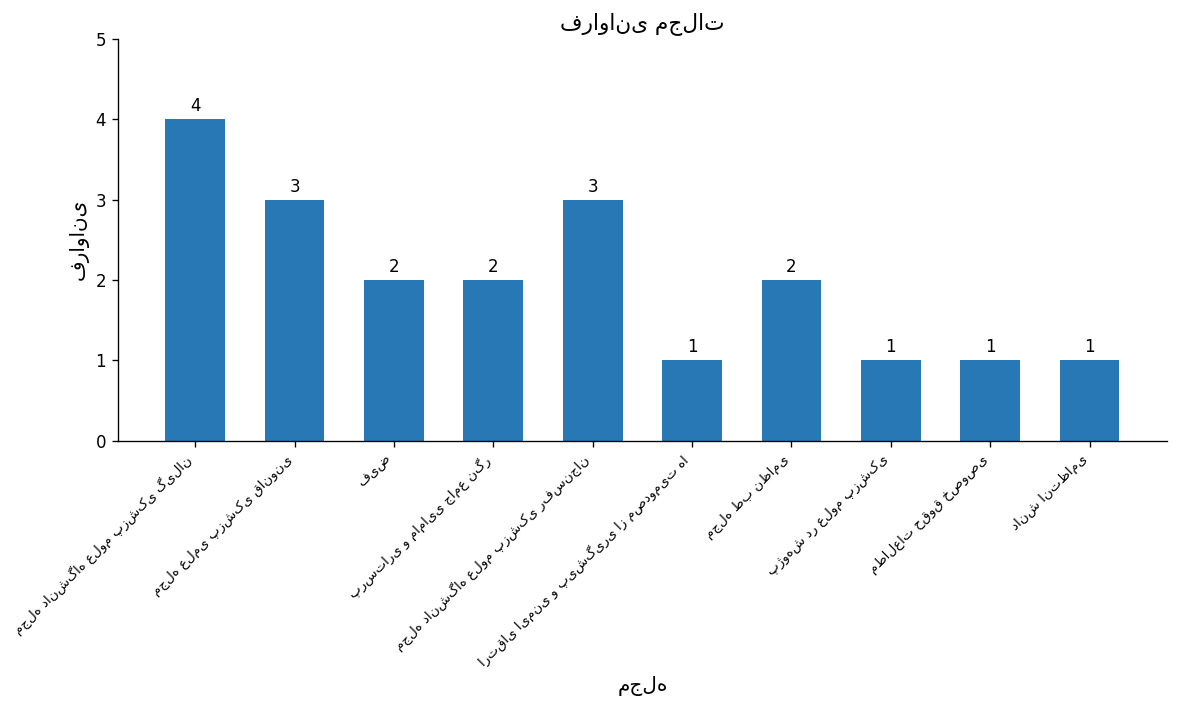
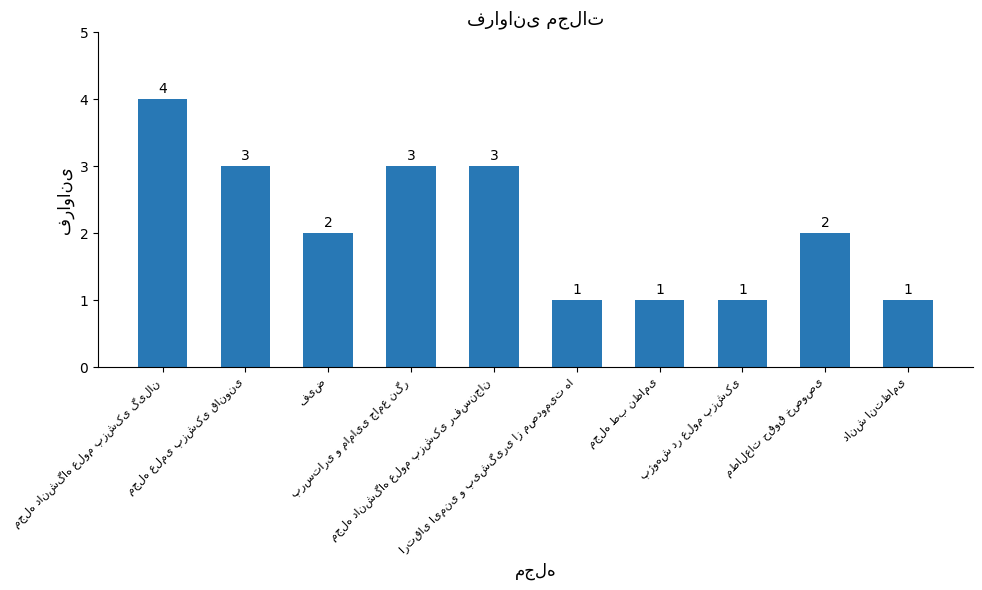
  {
    "مجله دانشگاه علوم پزشکی گیلان": 4,
    "مجله علمی پزشکی قانونی": 3,
    "فیض": 2,
-   "پرستاری و مامایی جامع نگر": 2,
+   "پرستاری و مامایی جامع نگر": 3,
    "مجله دانشگاه علوم پزشکی رفسنجان": 3,
    "ارتقای ایمنی و پیشگیری از مصدومیت ها": 1,
-   "مجله طب نظامی": 2,
+   "مجله طب نظامی": 1,
    "پژوهش در علوم پزشکی": 1,
-   "مطالعات حقوق خصوصی": 1,
+   "مطالعات حقوق خصوصی": 2,
    "دانش انتظامی": 1
  }
